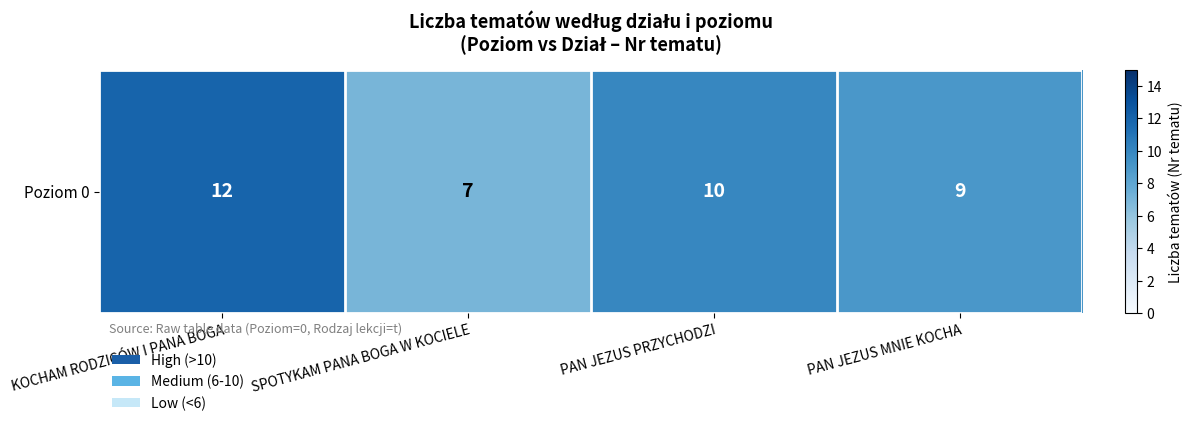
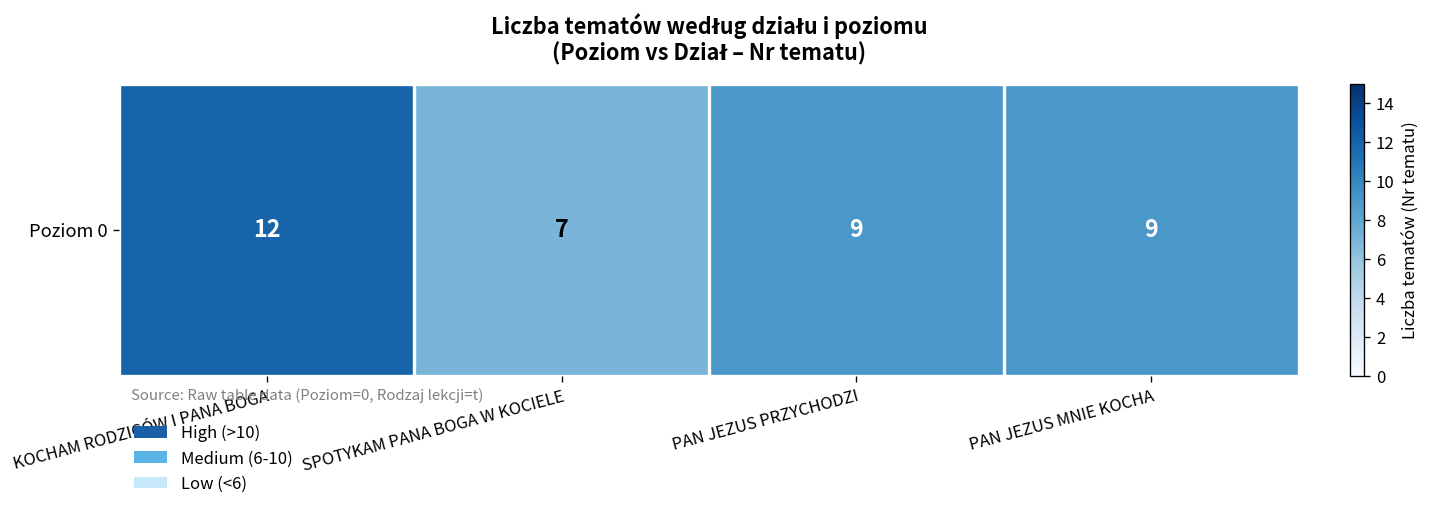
  {
    "Poziom 0": {
      "KOCHAM RODZICÓW I PANA BOGA": 12,
      "SPOTYKAM PANA BOGA W KOCIELE": 7,
-     "PAN JEZUS PRZYCHODZI": 10,
+     "PAN JEZUS PRZYCHODZI": 9,
      "PAN JEZUS MNIE KOCHA": 9
    }
  }
